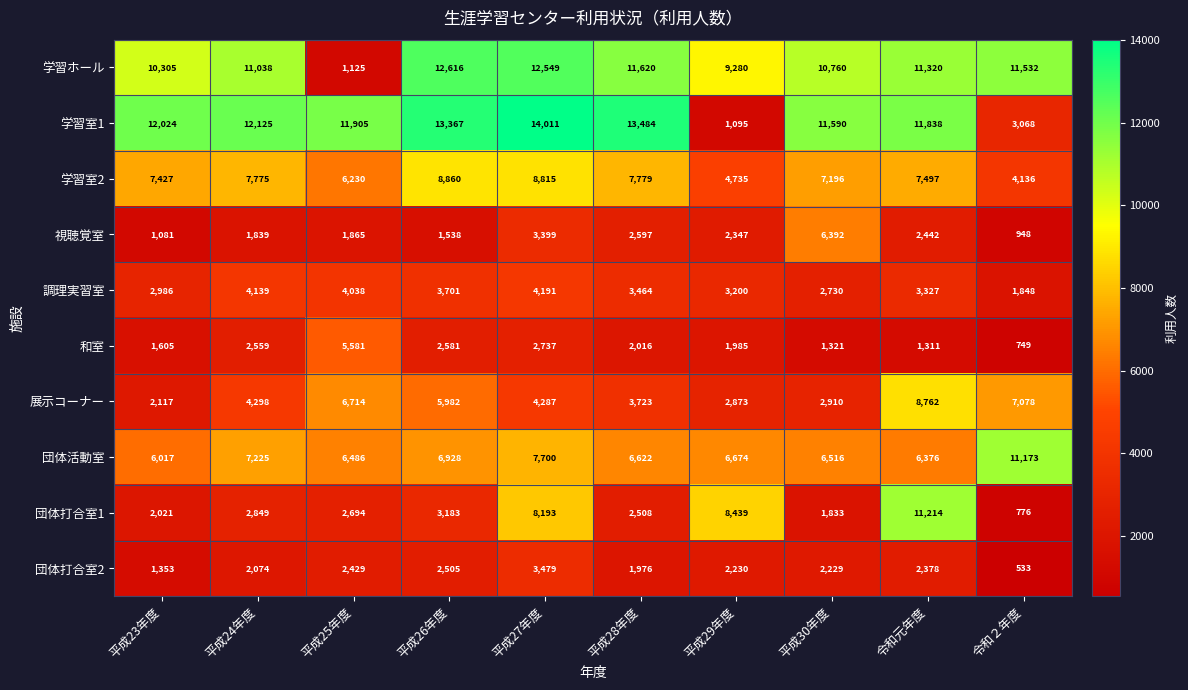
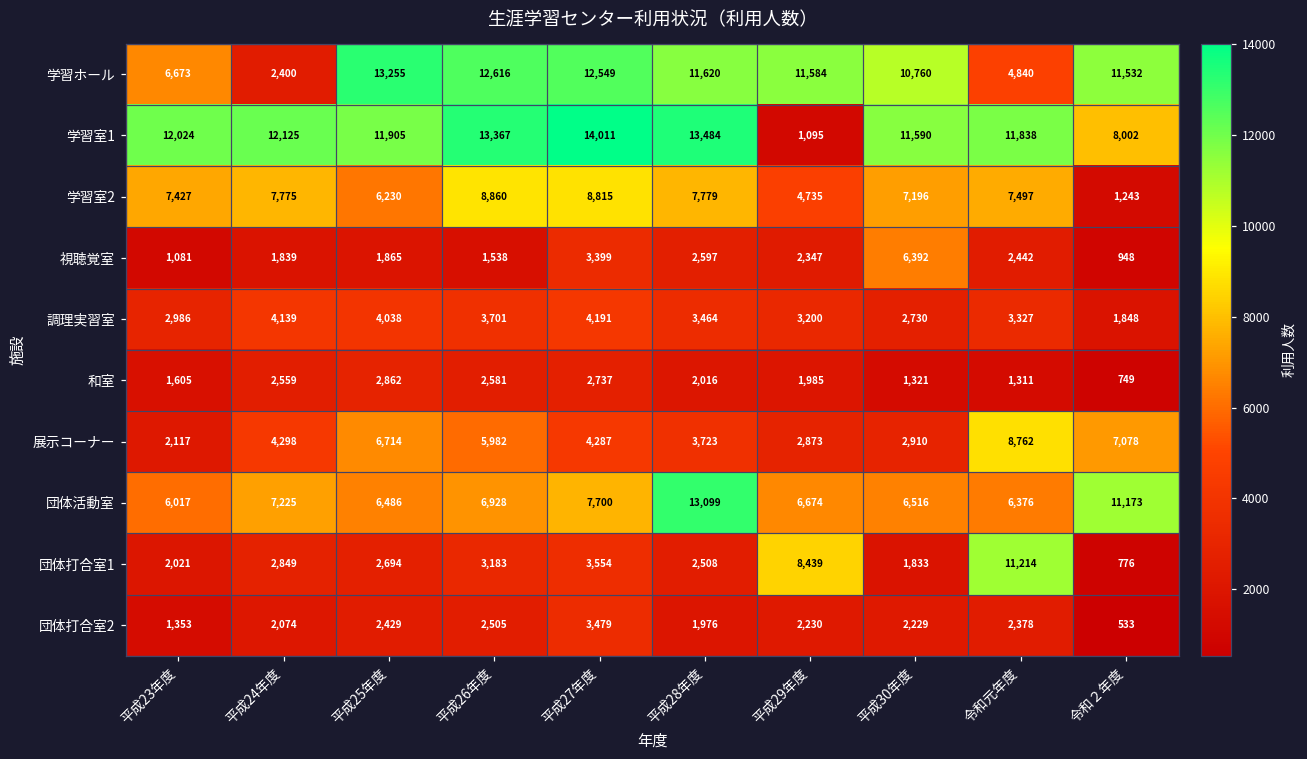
  {
    "学習ホール": {
-     "平成23年度": "10,305",
-     "平成24年度": "11,038",
-     "平成25年度": "1,125",
+     "平成23年度": "6,673",
+     "平成24年度": "2,400",
+     "平成25年度": "13,255",
      "平成26年度": "12,616",
      "平成27年度": "12,549",
      "平成28年度": "11,620",
-     "平成29年度": "9,280",
+     "平成29年度": "11,584",
      "平成30年度": "10,760",
-     "令和元年度": "11,320",
+     "令和元年度": "4,840",
      "令和２年度": "11,532"
    },
    "学習室1": {
      "平成23年度": "12,024",
      "平成24年度": "12,125",
      "平成25年度": "11,905",
      "平成26年度": "13,367",
      "平成27年度": "14,011",
      "平成28年度": "13,484",
      "平成29年度": "1,095",
      "平成30年度": "11,590",
      "令和元年度": "11,838",
-     "令和２年度": "3,068"
+     "令和２年度": "8,002"
    },
    "学習室2": {
      "平成23年度": "7,427",
      "平成24年度": "7,775",
      "平成25年度": "6,230",
      "平成26年度": "8,860",
      "平成27年度": "8,815",
      "平成28年度": "7,779",
      "平成29年度": "4,735",
      "平成30年度": "7,196",
      "令和元年度": "7,497",
-     "令和２年度": "4,136"
+     "令和２年度": "1,243"
    },
    "視聴覚室": {
      "平成23年度": "1,081",
      "平成24年度": "1,839",
      "平成25年度": "1,865",
      "平成26年度": "1,538",
      "平成27年度": "3,399",
      "平成28年度": "2,597",
      "平成29年度": "2,347",
      "平成30年度": "6,392",
      "令和元年度": "2,442",
      "令和２年度": "948"
    },
    "調理実習室": {
      "平成23年度": "2,986",
      "平成24年度": "4,139",
      "平成25年度": "4,038",
      "平成26年度": "3,701",
      "平成27年度": "4,191",
      "平成28年度": "3,464",
      "平成29年度": "3,200",
      "平成30年度": "2,730",
      "令和元年度": "3,327",
      "令和２年度": "1,848"
    },
    "和室": {
      "平成23年度": "1,605",
      "平成24年度": "2,559",
-     "平成25年度": "5,581",
+     "平成25年度": "2,862",
      "平成26年度": "2,581",
      "平成27年度": "2,737",
      "平成28年度": "2,016",
      "平成29年度": "1,985",
      "平成30年度": "1,321",
      "令和元年度": "1,311",
      "令和２年度": "749"
    },
    "展示コーナー": {
      "平成23年度": "2,117",
      "平成24年度": "4,298",
      "平成25年度": "6,714",
      "平成26年度": "5,982",
      "平成27年度": "4,287",
      "平成28年度": "3,723",
      "平成29年度": "2,873",
      "平成30年度": "2,910",
      "令和元年度": "8,762",
      "令和２年度": "7,078"
    },
    "団体活動室": {
      "平成23年度": "6,017",
      "平成24年度": "7,225",
      "平成25年度": "6,486",
      "平成26年度": "6,928",
      "平成27年度": "7,700",
-     "平成28年度": "6,622",
+     "平成28年度": "13,099",
      "平成29年度": "6,674",
      "平成30年度": "6,516",
      "令和元年度": "6,376",
      "令和２年度": "11,173"
    },
    "団体打合室1": {
      "平成23年度": "2,021",
      "平成24年度": "2,849",
      "平成25年度": "2,694",
      "平成26年度": "3,183",
-     "平成27年度": "8,193",
+     "平成27年度": "3,554",
      "平成28年度": "2,508",
      "平成29年度": "8,439",
      "平成30年度": "1,833",
      "令和元年度": "11,214",
      "令和２年度": "776"
    },
    "団体打合室2": {
      "平成23年度": "1,353",
      "平成24年度": "2,074",
      "平成25年度": "2,429",
      "平成26年度": "2,505",
      "平成27年度": "3,479",
      "平成28年度": "1,976",
      "平成29年度": "2,230",
      "平成30年度": "2,229",
      "令和元年度": "2,378",
      "令和２年度": "533"
    }
  }
